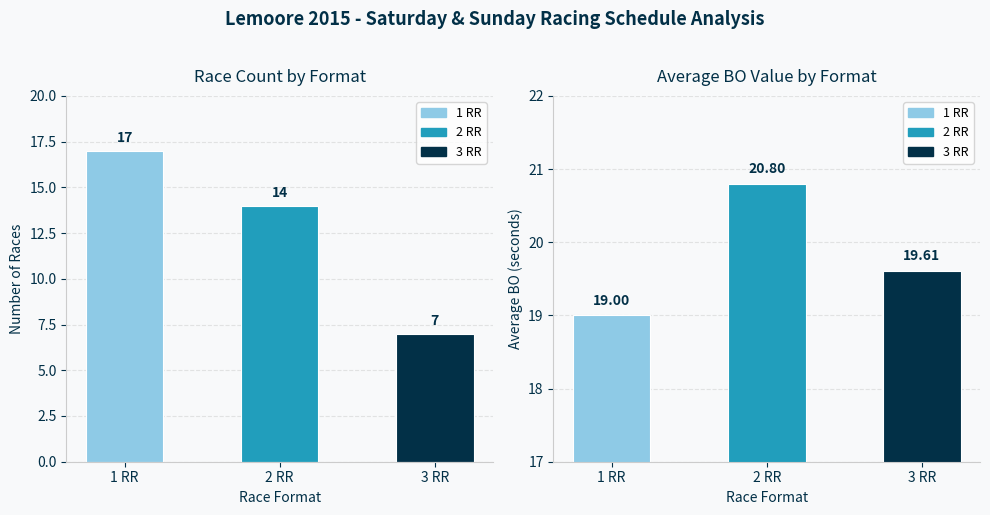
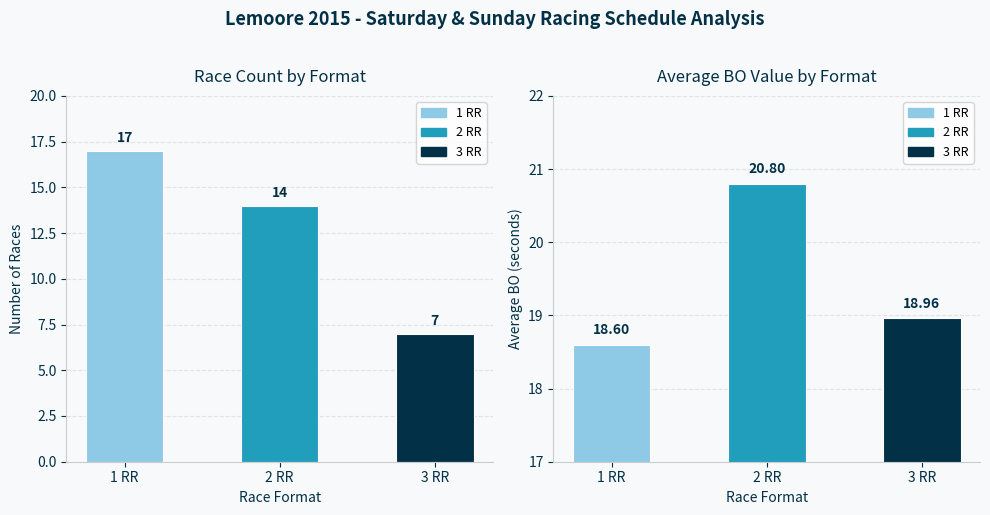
  {
    "Race Count by Format": {
      "1 RR": 17,
      "2 RR": 14,
      "3 RR": 7
    },
    "Average BO Value by Format": {
-     "1 RR": 19.00,
+     "1 RR": 18.60,
      "2 RR": 20.80,
-     "3 RR": 19.61
+     "3 RR": 18.96
    }
  }
